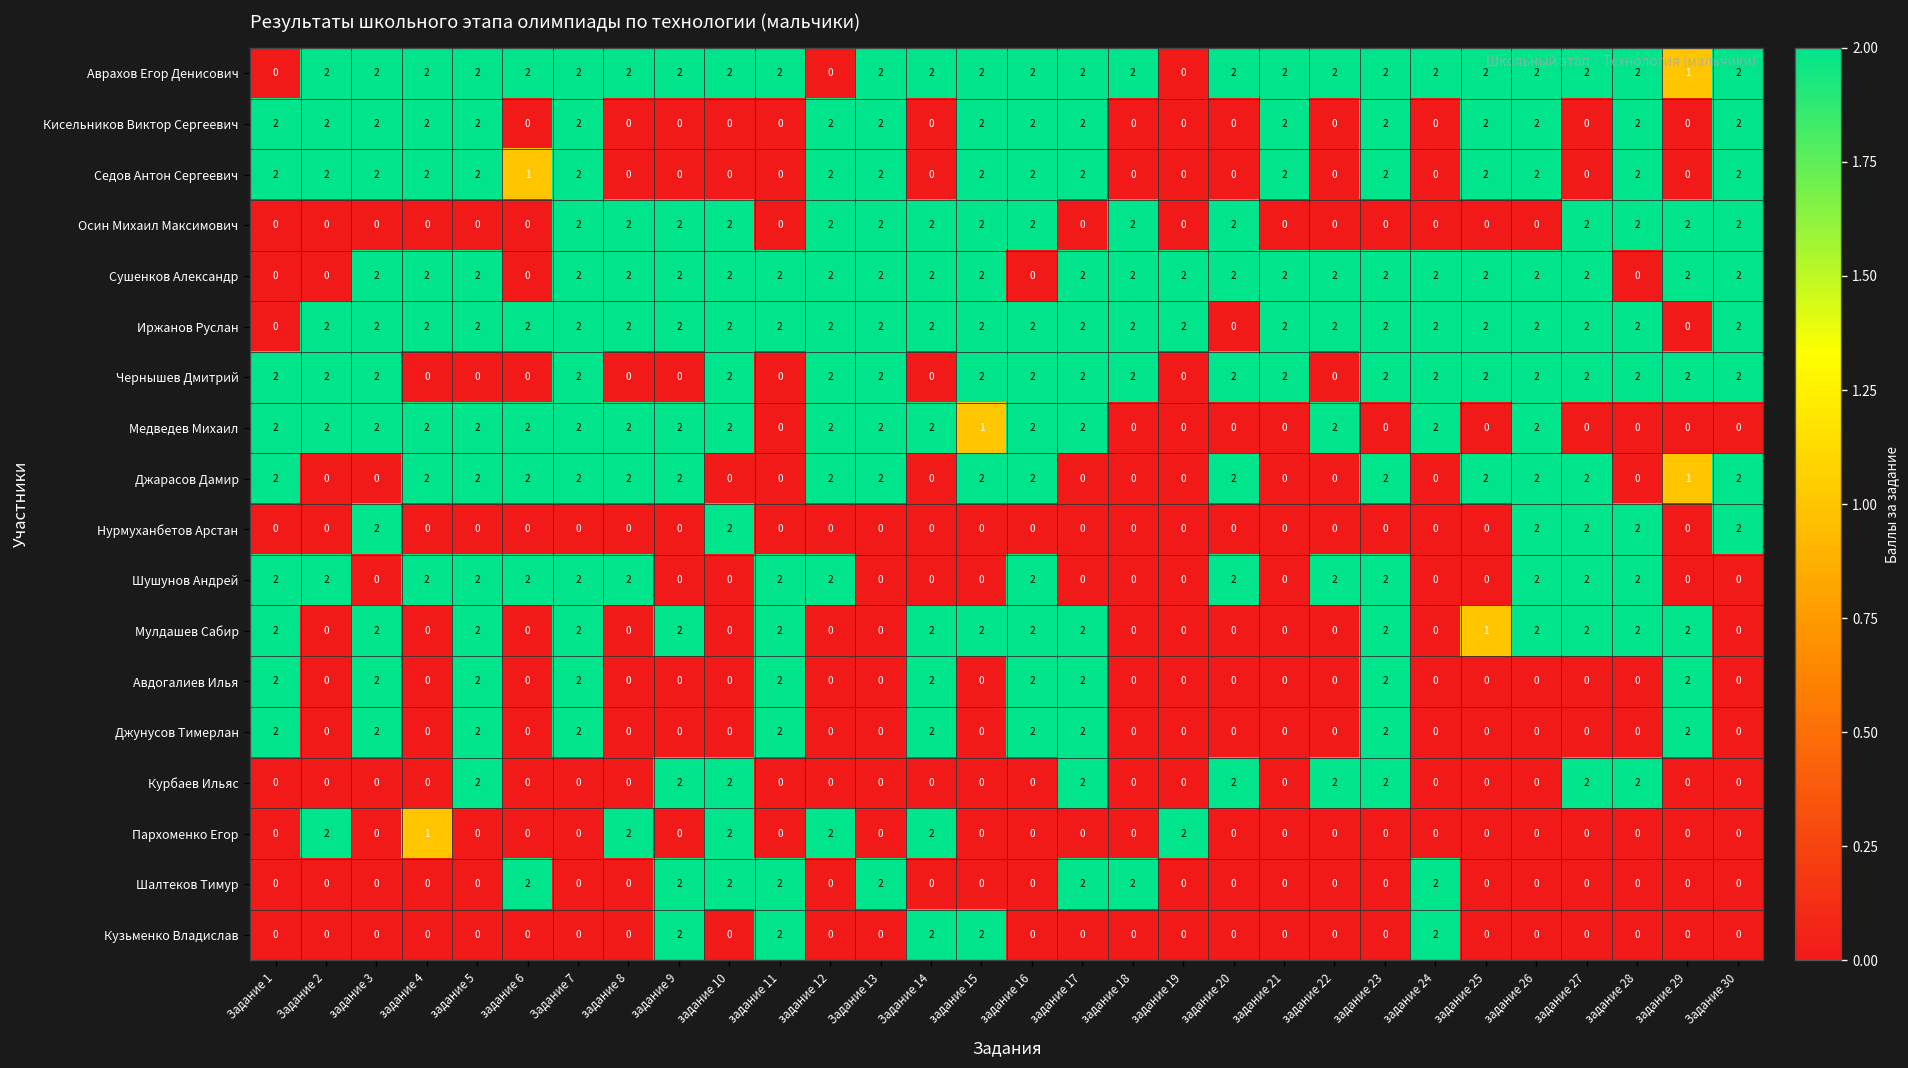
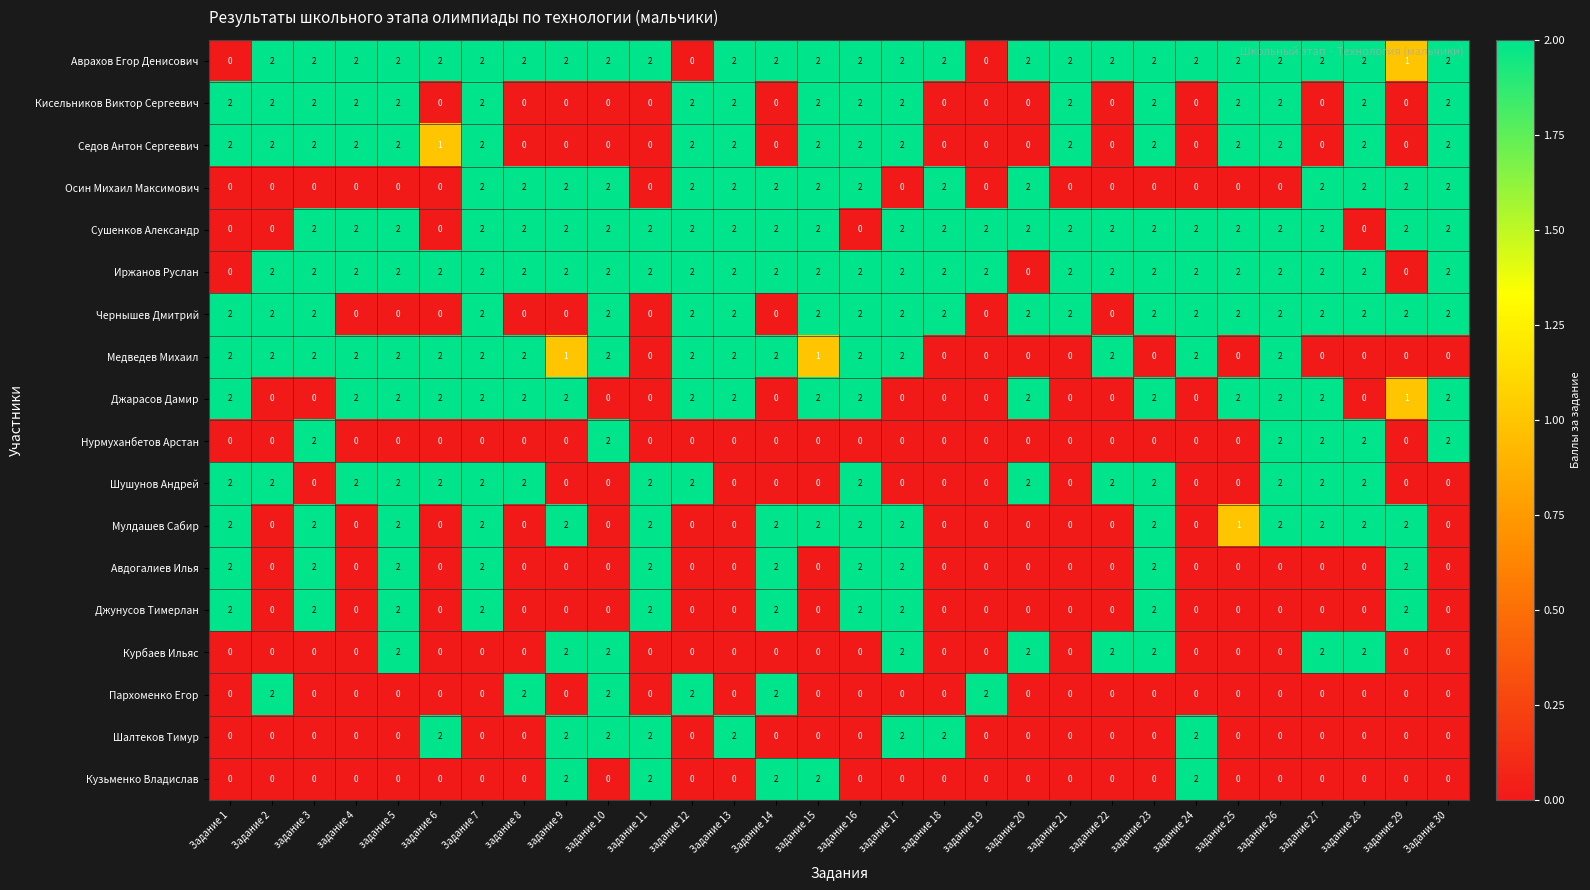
  {
    "Медведев Михаил": {
      "Задание 1": 2,
      "Задание 2": 2,
      "задание 3": 2,
      "задание 4": 2,
      "задание 5": 2,
      "задание 6": 2,
      "Задание 7": 2,
      "задание 8": 2,
-     "задание 9": 2,
+     "задание 9": 1,
      "задание 10": 2,
      "задание 11": 0,
      "задание 12": 2,
      "Задание 13": 2,
      "Задание 14": 2,
      "задание 15": 1,
      "задание 16": 2,
      "задание 17": 2,
      "задание 18": 0,
      "задание 19": 0,
      "задание 20": 0,
      "задание 21": 0,
      "задание 22": 2,
      "задание 23": 0,
      "задание 24": 2,
      "задание 25": 0,
      "задание 26": 2,
      "задание 27": 0,
      "задание 28": 0,
      "задание 29": 0,
      "Задание 30": 0
    },
    "Пархоменко Егор": {
      "Задание 1": 0,
      "Задание 2": 2,
      "задание 3": 0,
-     "задание 4": 1,
+     "задание 4": 0,
      "задание 5": 0,
      "задание 6": 0,
      "Задание 7": 0,
      "задание 8": 2,
      "задание 9": 0,
      "задание 10": 2,
      "задание 11": 0,
      "задание 12": 2,
      "Задание 13": 0,
      "Задание 14": 2,
      "задание 15": 0,
      "задание 16": 0,
      "задание 17": 0,
      "задание 18": 0,
      "задание 19": 2,
      "задание 20": 0,
      "задание 21": 0,
      "задание 22": 0,
      "задание 23": 0,
      "задание 24": 0,
      "задание 25": 0,
      "задание 26": 0,
      "задание 27": 0,
      "задание 28": 0,
      "задание 29": 0,
      "Задание 30": 0
    }
  }
